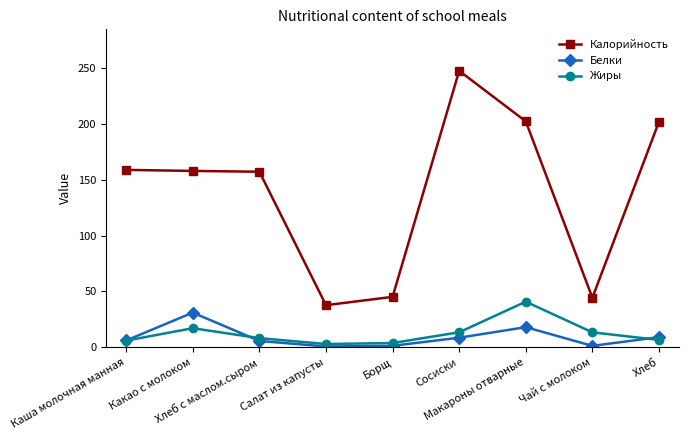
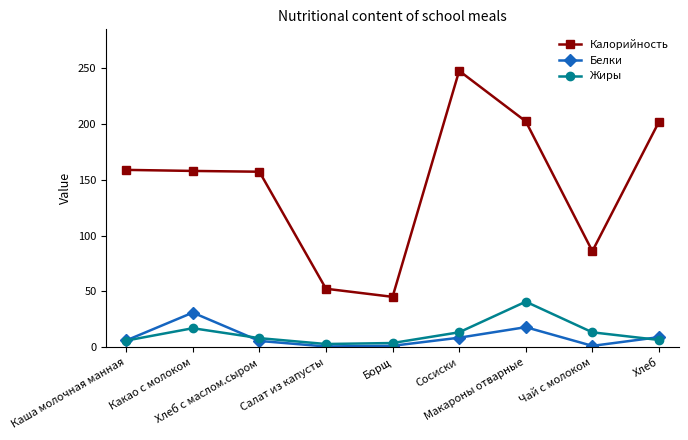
  {
    "Калорийность": {
      "Каша молочная манная": 159,
      "Какао с молоком": 158,
      "Хлеб с маслом.сыром": 157,
-     "Салат из капусты": 38,
+     "Салат из капусты": 52,
      "Борщ": 45,
      "Сосиски": 247,
      "Макароны отварные": 202,
-     "Чай с молоком": 44,
+     "Чай с молоком": 86,
      "Хлеб": 202
    },
    "Белки": {
      "Какао с молоком": 31,
      "Хлеб с маслом.сыром": 6,
      "Борщ": 1,
      "Сосиски": 9,
      "Макароны отварные": 18,
      "Чай с молоком": 1,
      "Хлеб": 9
    },
    "Жиры": {
      "Какао с молоком": 17,
      "Хлеб с маслом.сыром": 8,
      "Борщ": 4,
      "Сосиски": 14,
      "Макароны отварные": 41,
      "Чай с молоком": 14,
      "Хлеб": 7
    }
  }
